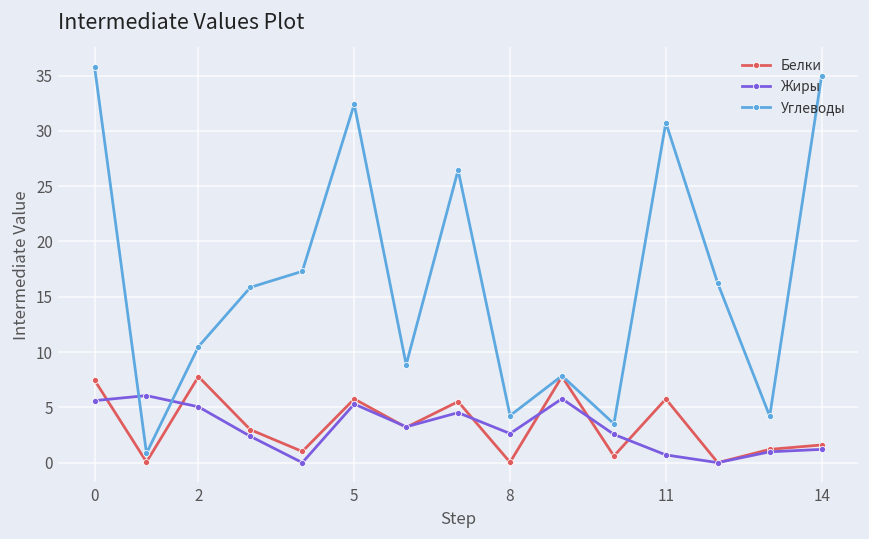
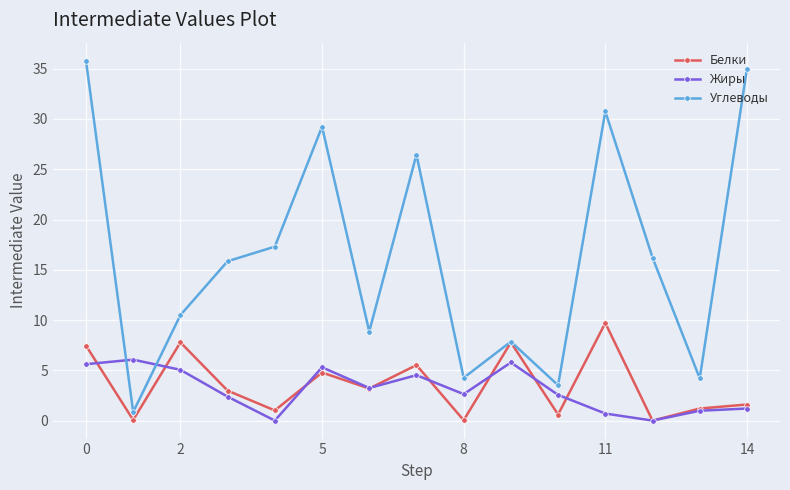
  {
    "Белки": {
      "0": 7.5,
      "2": 7.8,
-     "5": 5.8,
+     "5": 4.8,
      "8": 0.0,
-     "11": 5.8,
+     "11": 9.7,
      "14": 1.6
    },
    "Жиры": {
      "0": 5.6,
      "2": 5.1,
      "5": 5.3,
      "8": 2.6,
      "11": 0.7,
      "14": 1.2
    },
    "Углеводы": {
      "0": 35.8,
      "2": 10.5,
-     "5": 32.4,
+     "5": 29.2,
      "8": 4.3,
      "11": 30.8,
      "14": 35.0
    }
  }
